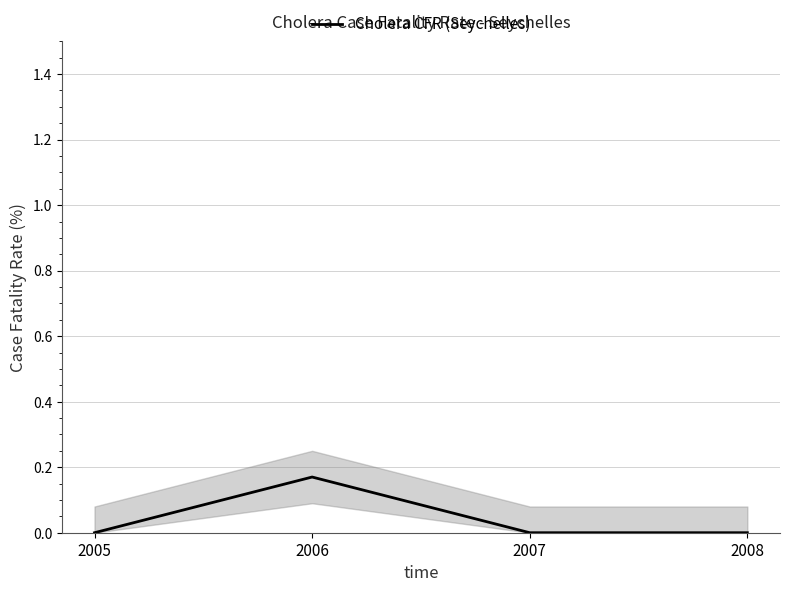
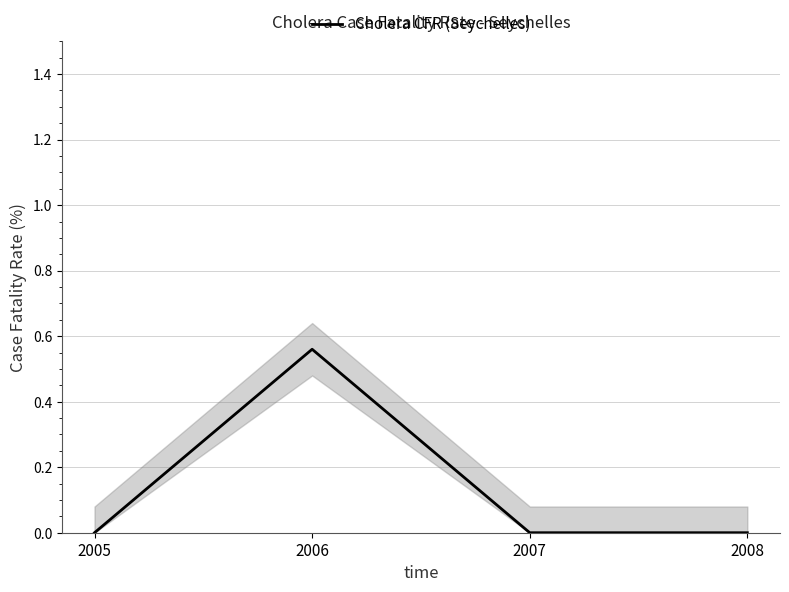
  {
    "Cholera CFR (Seychelles)": {
      "2005": 0.00,
-     "2006": 0.17,
+     "2006": 0.56,
      "2007": 0.00,
      "2008": 0.00
    }
  }
